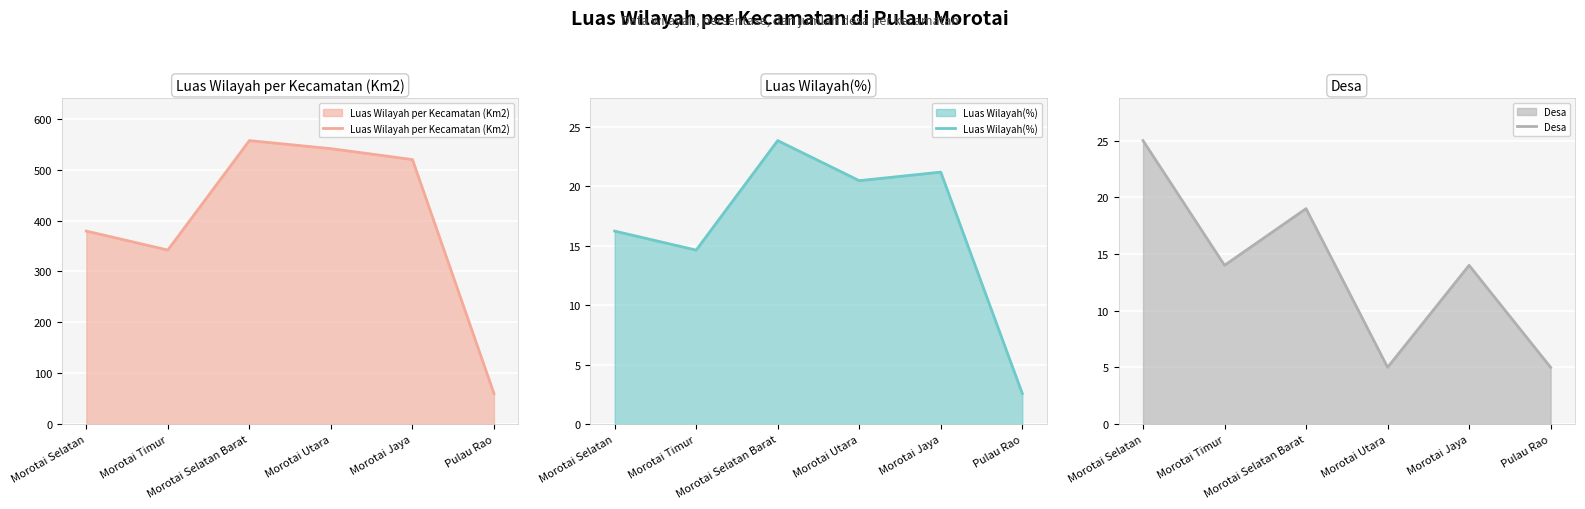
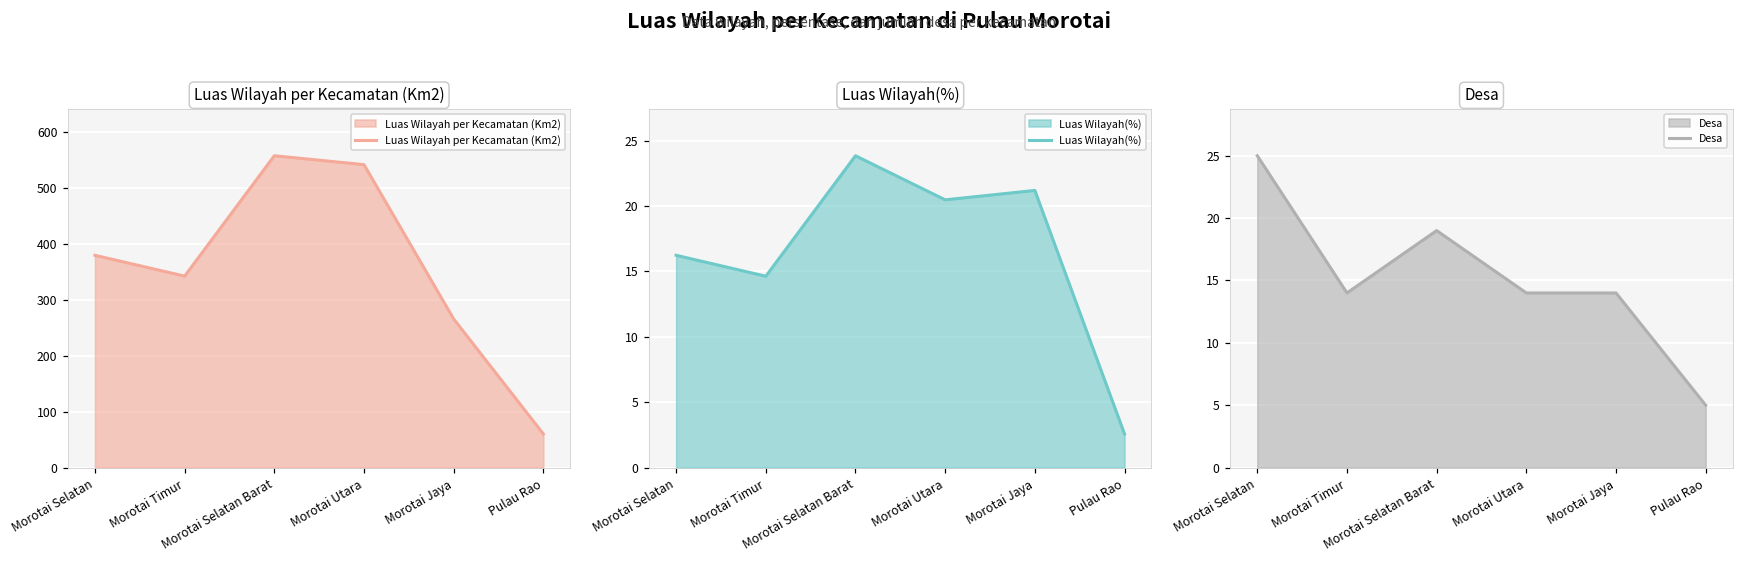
  {
    "Luas Wilayah per Kecamatan (Km2)": {
      "Morotai Selatan": 380,
      "Morotai Timur": 340,
      "Morotai Selatan Barat": 560,
      "Morotai Utara": 540,
-     "Morotai Jaya": 520,
+     "Morotai Jaya": 270,
      "Pulau Rao": 60
    },
    "Luas Wilayah(%)": {
      "Morotai Selatan": 16.2,
      "Morotai Timur": 14.6,
      "Morotai Selatan Barat": 23.8,
      "Morotai Utara": 20.5,
      "Morotai Jaya": 21.2,
      "Pulau Rao": 2.6
    },
    "Desa": {
      "Morotai Selatan": 25,
      "Morotai Timur": 14,
      "Morotai Selatan Barat": 19,
-     "Morotai Utara": 5,
+     "Morotai Utara": 14,
      "Morotai Jaya": 14,
      "Pulau Rao": 5
    }
  }
